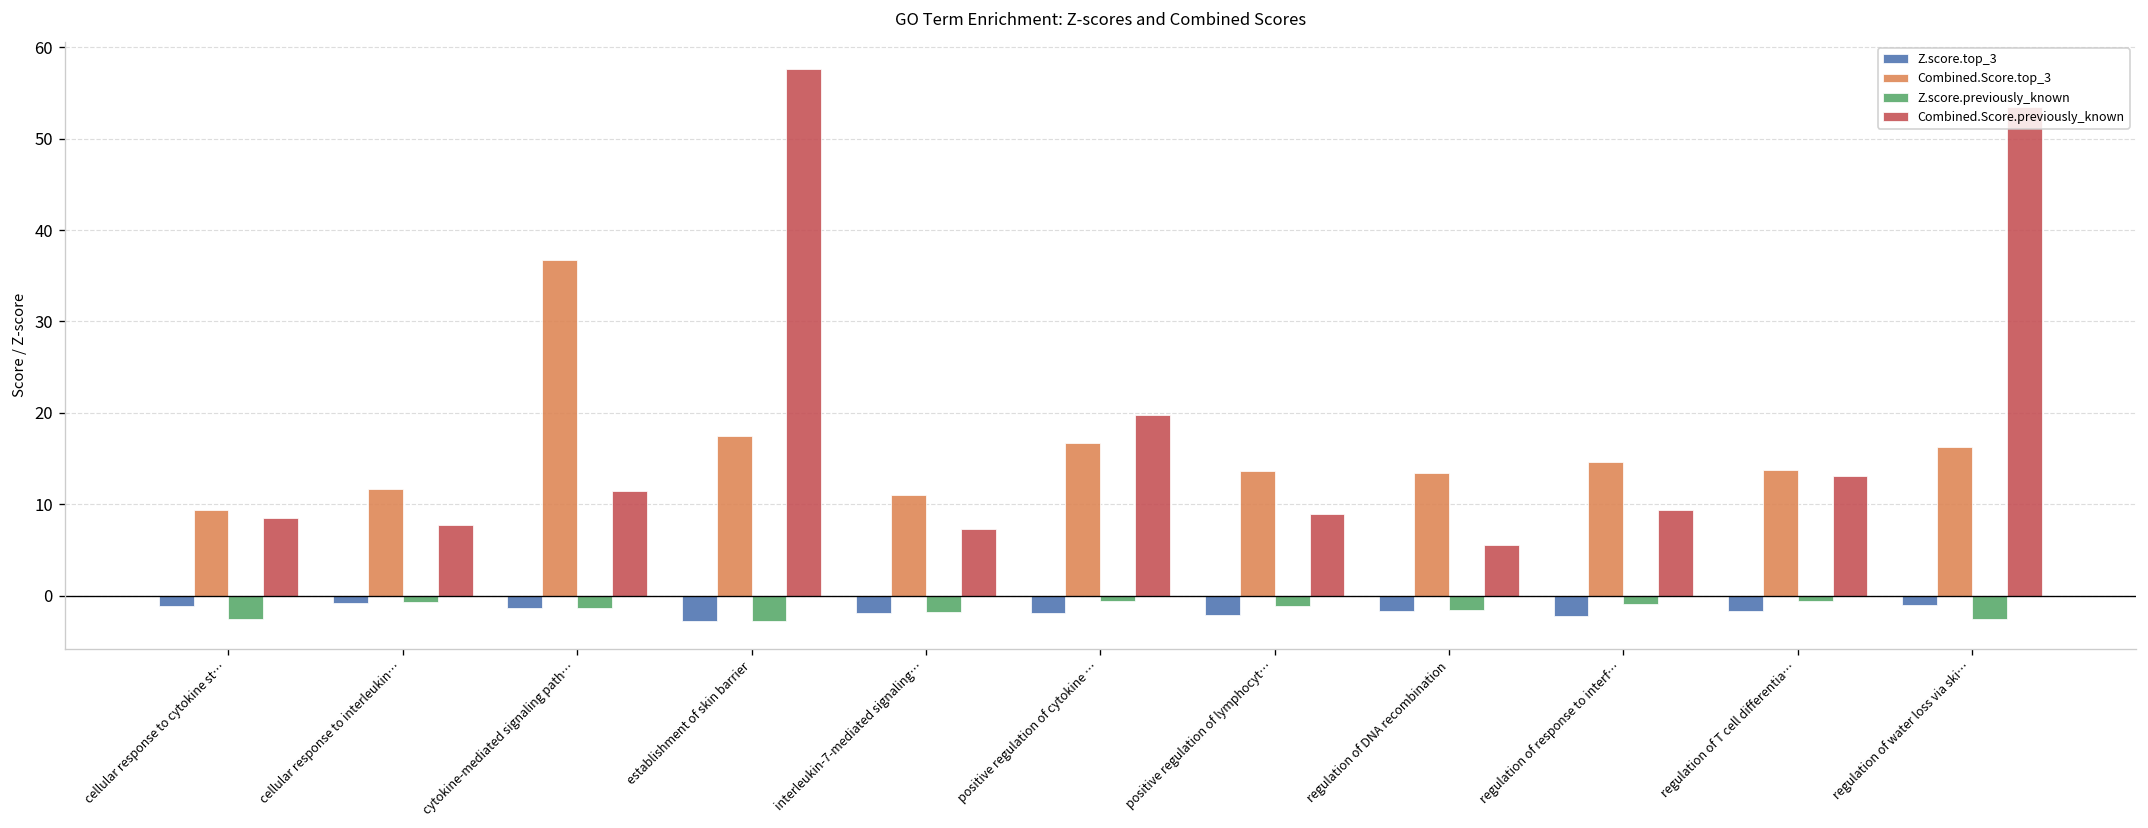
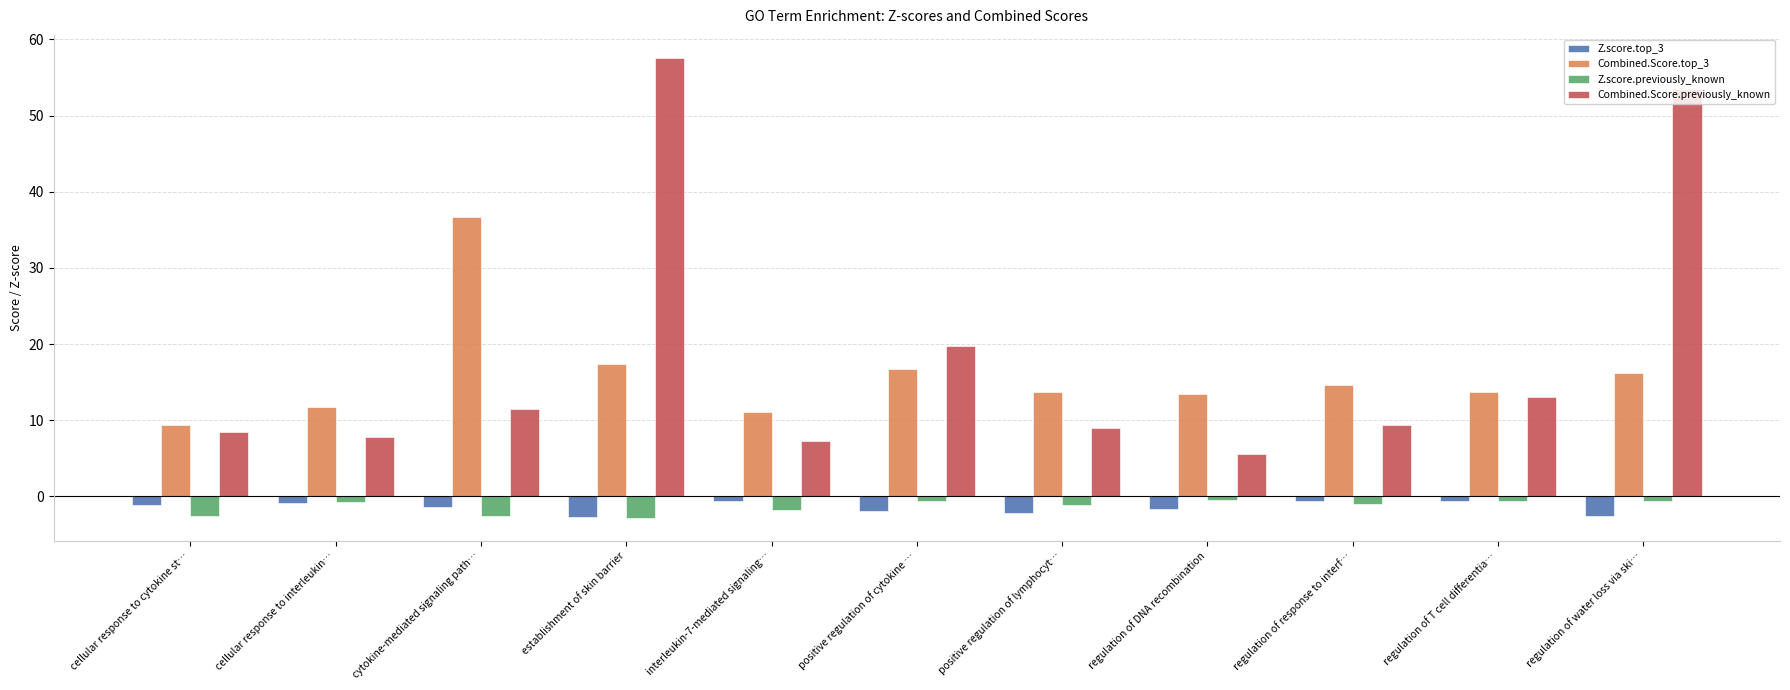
  {
    "Z.score.top_3": {
      "cellular response to cytokine st…": -1,
      "cellular response to interleukin…": -1,
      "cytokine-mediated signaling path…": -1,
      "establishment of skin barrier": -3,
-     "interleukin-7-mediated signaling…": -2,
+     "interleukin-7-mediated signaling…": -1,
      "positive regulation of cytokine …": -2,
      "positive regulation of lymphocyt…": -2,
      "regulation of DNA recombination": -2,
-     "regulation of response to interf…": -2,
-     "regulation of T cell differentia…": -2,
-     "regulation of water loss via ski…": -1
+     "regulation of response to interf…": -1,
+     "regulation of T cell differentia…": -1,
+     "regulation of water loss via ski…": -3
    },
    "Z.score.previously_known": {
      "cellular response to cytokine st…": -3,
      "cellular response to interleukin…": -1,
-     "cytokine-mediated signaling path…": -1,
+     "cytokine-mediated signaling path…": -3,
      "establishment of skin barrier": -3,
      "interleukin-7-mediated signaling…": -2,
      "positive regulation of cytokine …": -1,
      "positive regulation of lymphocyt…": -1,
-     "regulation of DNA recombination": -2,
+     "regulation of DNA recombination": -1,
      "regulation of response to interf…": -1,
      "regulation of T cell differentia…": -1,
-     "regulation of water loss via ski…": -3
+     "regulation of water loss via ski…": -1
    }
  }
